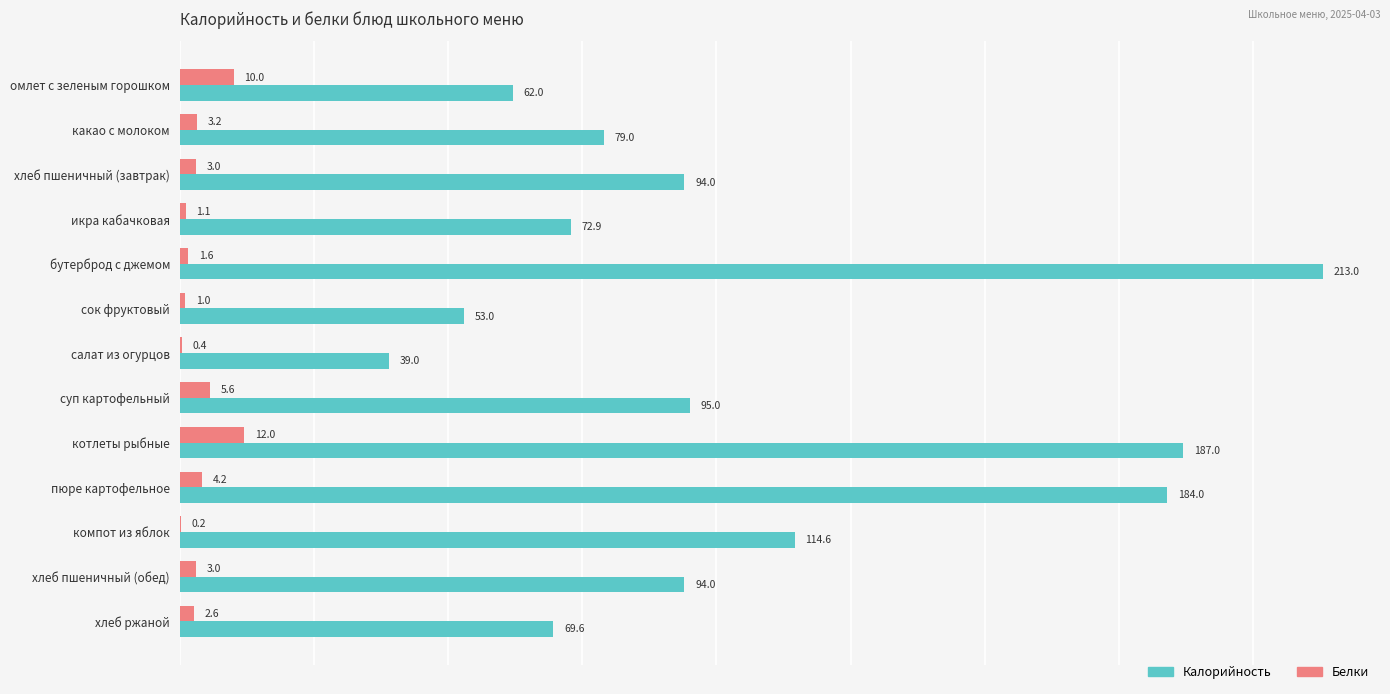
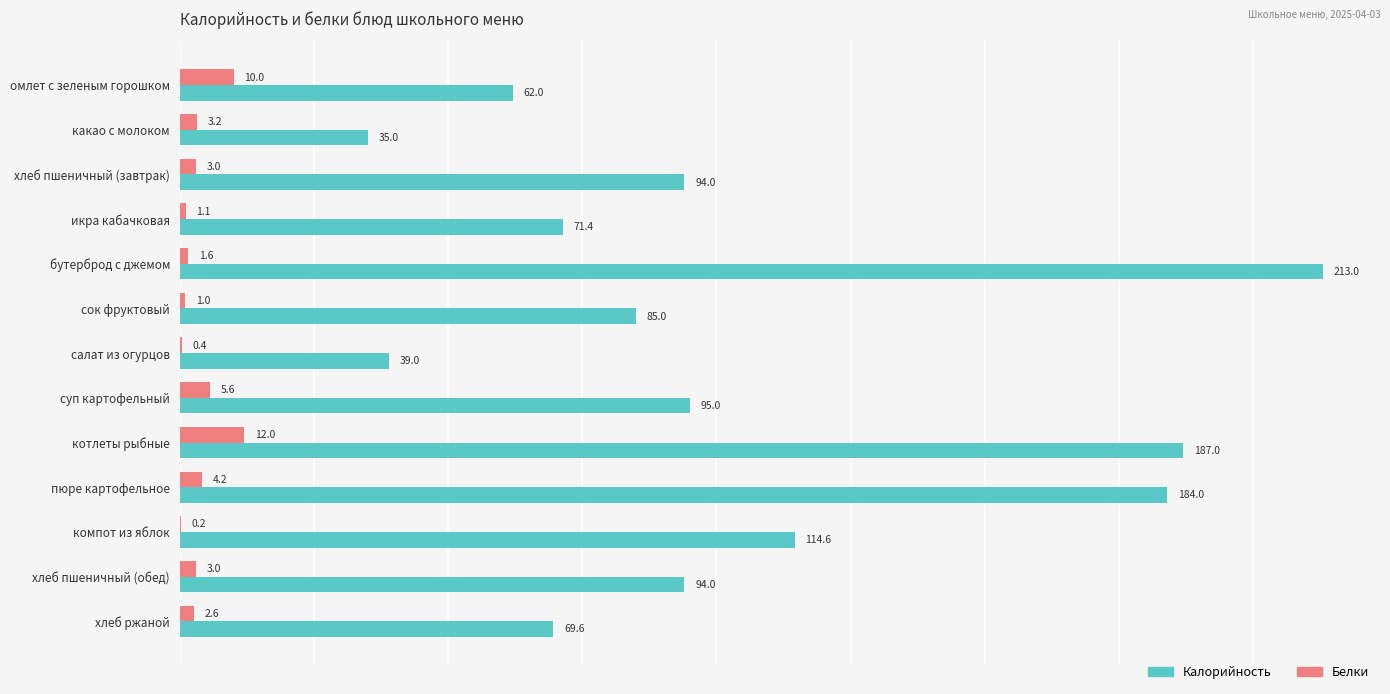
  {
    "Калорийность": {
      "омлет с зеленым горошком": 62.0,
-     "какао с молоком": 79.0,
+     "какао с молоком": 35.0,
      "хлеб пшеничный (завтрак)": 94.0,
-     "икра кабачковая": 72.9,
+     "икра кабачковая": 71.4,
      "бутерброд с джемом": 213.0,
-     "сок фруктовый": 53.0,
+     "сок фруктовый": 85.0,
      "салат из огурцов": 39.0,
      "суп картофельный": 95.0,
      "котлеты рыбные": 187.0,
      "пюре картофельное": 184.0,
      "компот из яблок": 114.6,
      "хлеб пшеничный (обед)": 94.0,
      "хлеб ржаной": 69.6
    },
    "Белки": {
      "омлет с зеленым горошком": 10.0,
      "какао с молоком": 3.2,
      "хлеб пшеничный (завтрак)": 3.0,
      "икра кабачковая": 1.1,
      "бутерброд с джемом": 1.6,
      "сок фруктовый": 1.0,
      "салат из огурцов": 0.4,
      "суп картофельный": 5.6,
      "котлеты рыбные": 12.0,
      "пюре картофельное": 4.2,
      "компот из яблок": 0.2,
      "хлеб пшеничный (обед)": 3.0,
      "хлеб ржаной": 2.6
    }
  }
